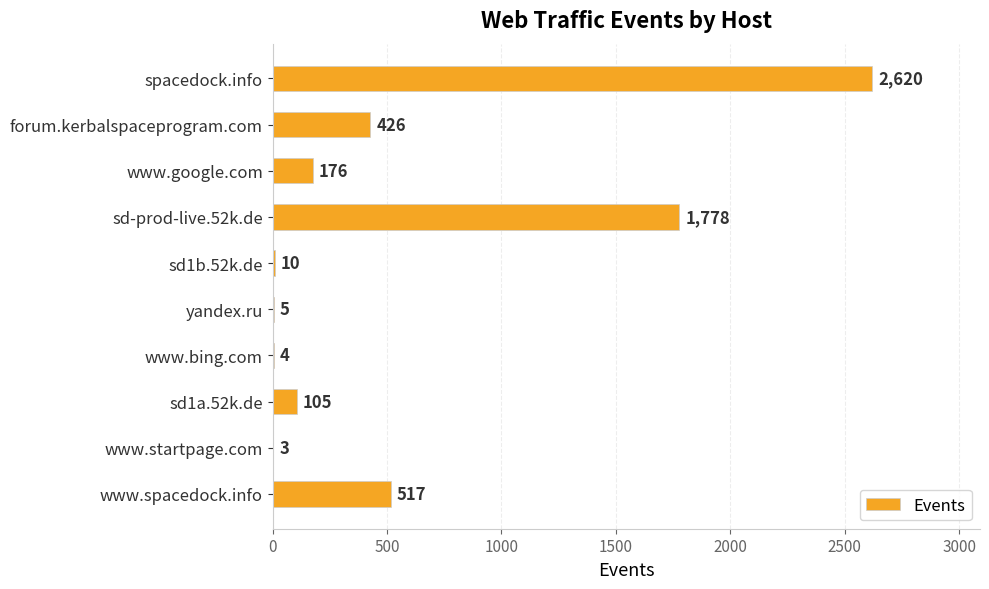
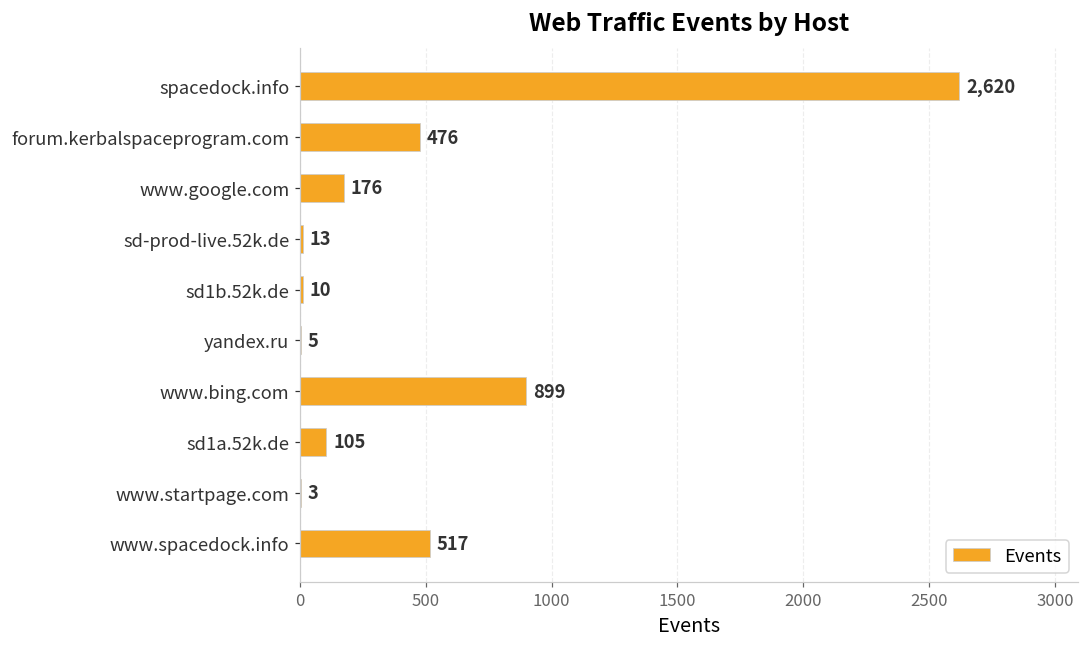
  {
    "spacedock.info": "2,620",
-   "forum.kerbalspaceprogram.com": "426",
+   "forum.kerbalspaceprogram.com": "476",
    "www.google.com": "176",
-   "sd-prod-live.52k.de": "1,778",
+   "sd-prod-live.52k.de": "13",
    "sd1b.52k.de": "10",
    "yandex.ru": "5",
-   "www.bing.com": "4",
+   "www.bing.com": "899",
    "sd1a.52k.de": "105",
    "www.startpage.com": "3",
    "www.spacedock.info": "517"
  }
